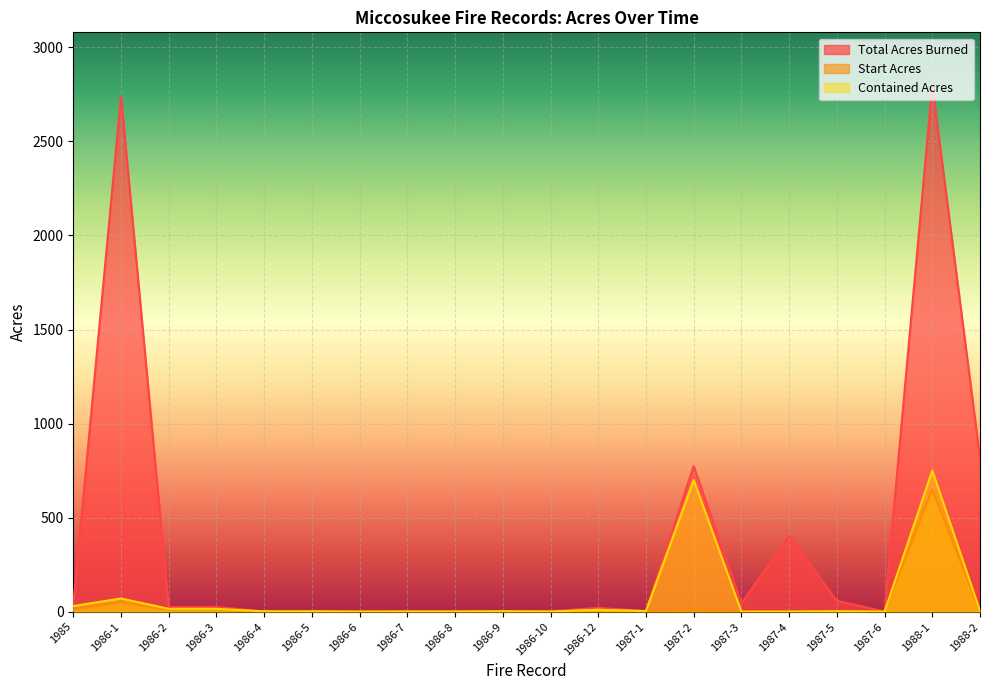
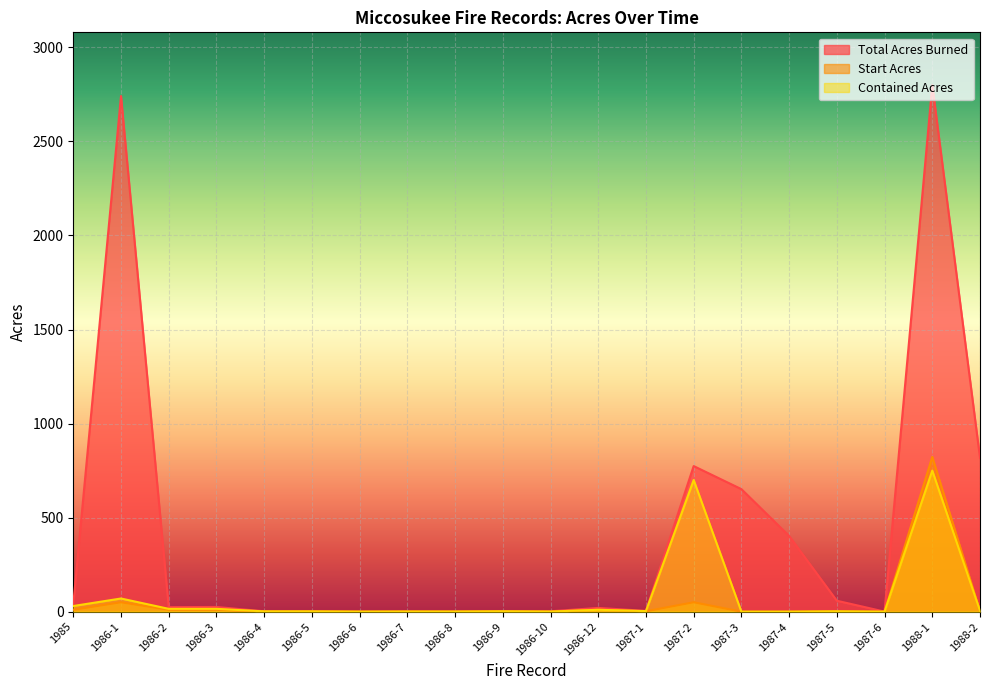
  {
    "Total Acres Burned": {
      "1986-1": 2740,
      "1987-2": 770,
-     "1987-3": 40,
+     "1987-3": 650,
      "1987-4": 400,
      "1987-5": 60,
      "1988-2": 820
    },
    "Start Acres": {
      "1985": 10,
      "1986-1": 50,
-     "1987-2": 10,
-     "1988-1": 650
+     "1987-2": 50,
+     "1988-1": 820
    },
    "Contained Acres": {
      "1986-1": 70,
      "1987-2": 700,
      "1988-1": 750
    }
  }
